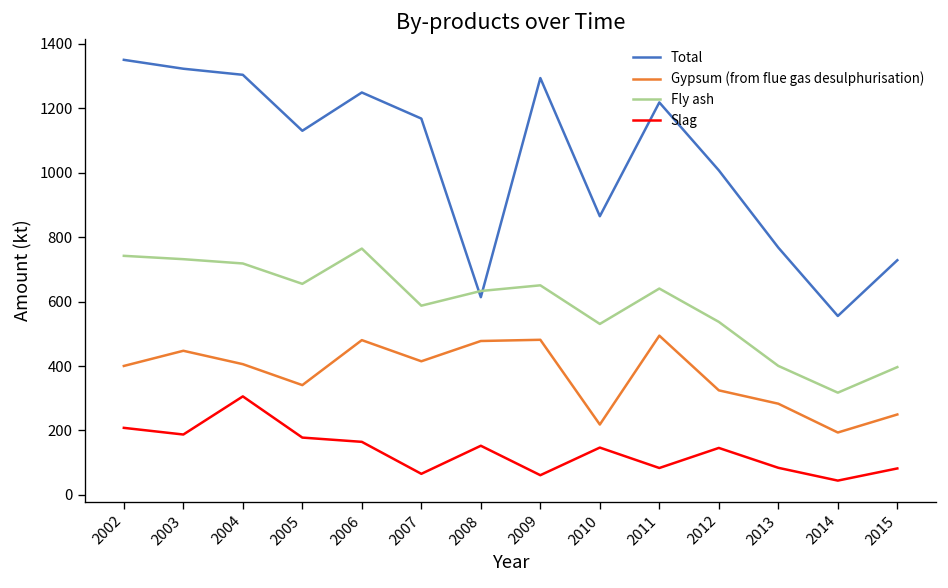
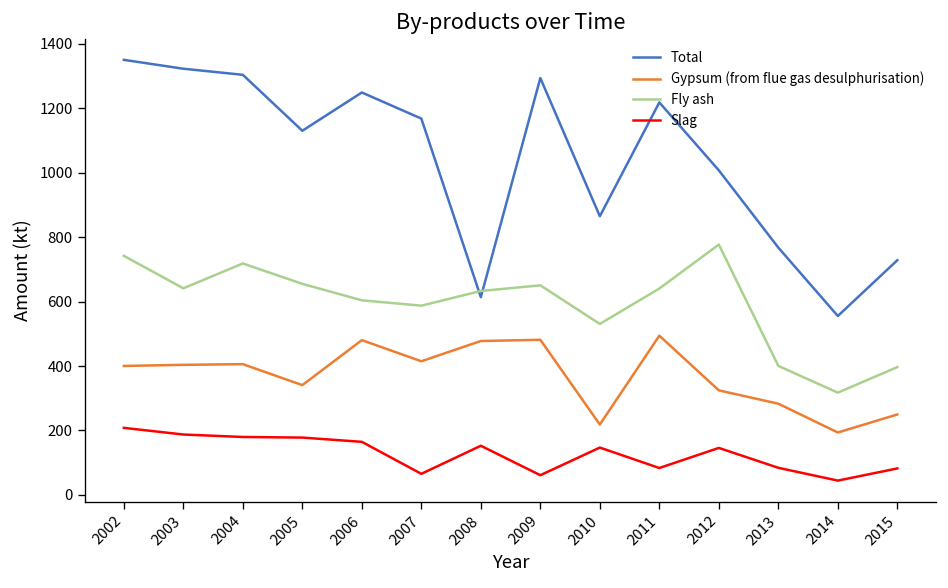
  {
    "Total": {
      "2002": 1350,
      "2003": 1320,
      "2004": 1300,
      "2005": 1130,
      "2006": 1250,
      "2007": 1170,
      "2008": 610,
      "2009": 1290,
      "2010": 860,
      "2011": 1220,
      "2012": 1010,
      "2013": 770,
      "2014": 560,
      "2015": 730
    },
    "Gypsum (from flue gas desulphurisation)": {
      "2002": 400,
-     "2003": 450,
+     "2003": 400,
      "2004": 410,
      "2005": 340,
      "2006": 480,
      "2007": 410,
      "2008": 480,
      "2009": 480,
      "2010": 220,
      "2011": 490,
      "2012": 320,
      "2013": 280,
      "2014": 190,
      "2015": 250
    },
    "Fly ash": {
      "2002": 740,
-     "2003": 730,
+     "2003": 640,
      "2004": 720,
      "2005": 650,
-     "2006": 760,
+     "2006": 600,
      "2007": 590,
      "2008": 630,
      "2009": 650,
      "2010": 530,
      "2011": 640,
-     "2012": 540,
+     "2012": 780,
      "2013": 400,
      "2014": 320,
      "2015": 400
    },
    "Slag": {
      "2002": 210,
      "2003": 190,
-     "2004": 310,
+     "2004": 180,
      "2005": 180,
      "2006": 160,
      "2007": 70,
      "2008": 150,
      "2009": 60,
      "2010": 150,
      "2011": 80,
      "2012": 150,
      "2013": 80,
      "2014": 40,
      "2015": 80
    }
  }
